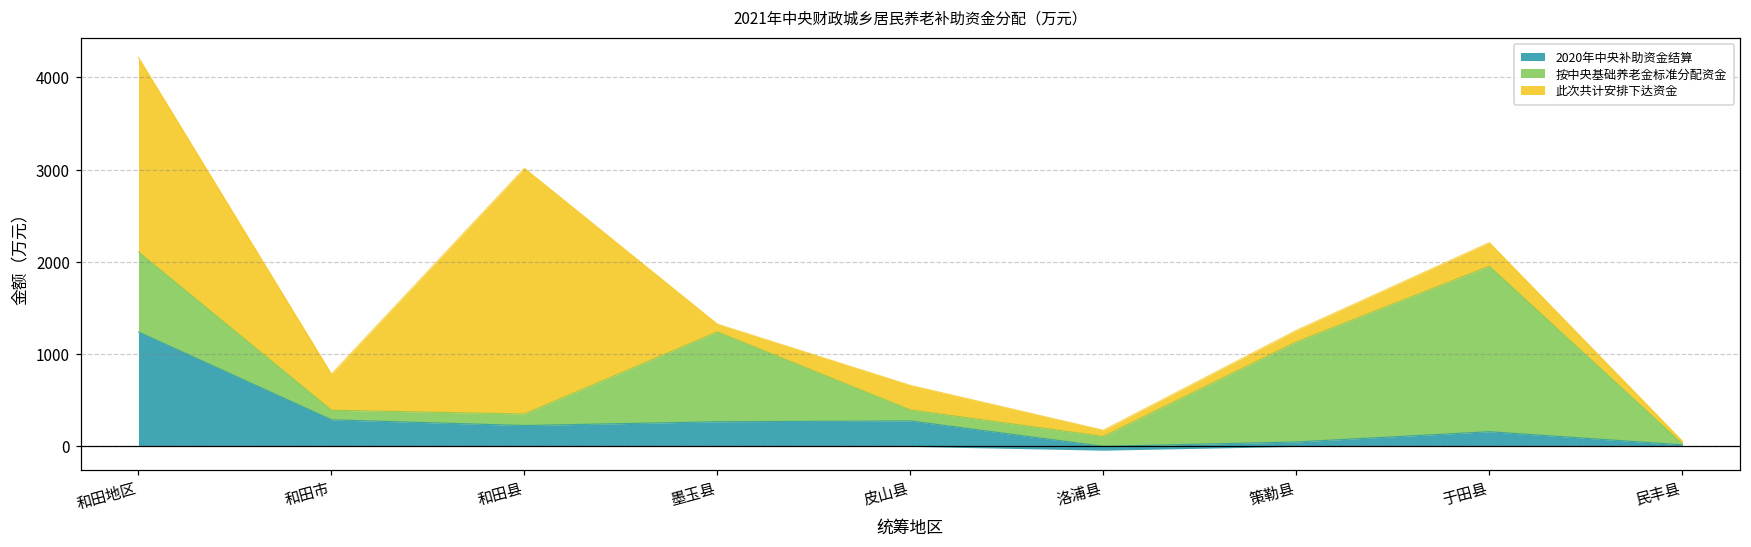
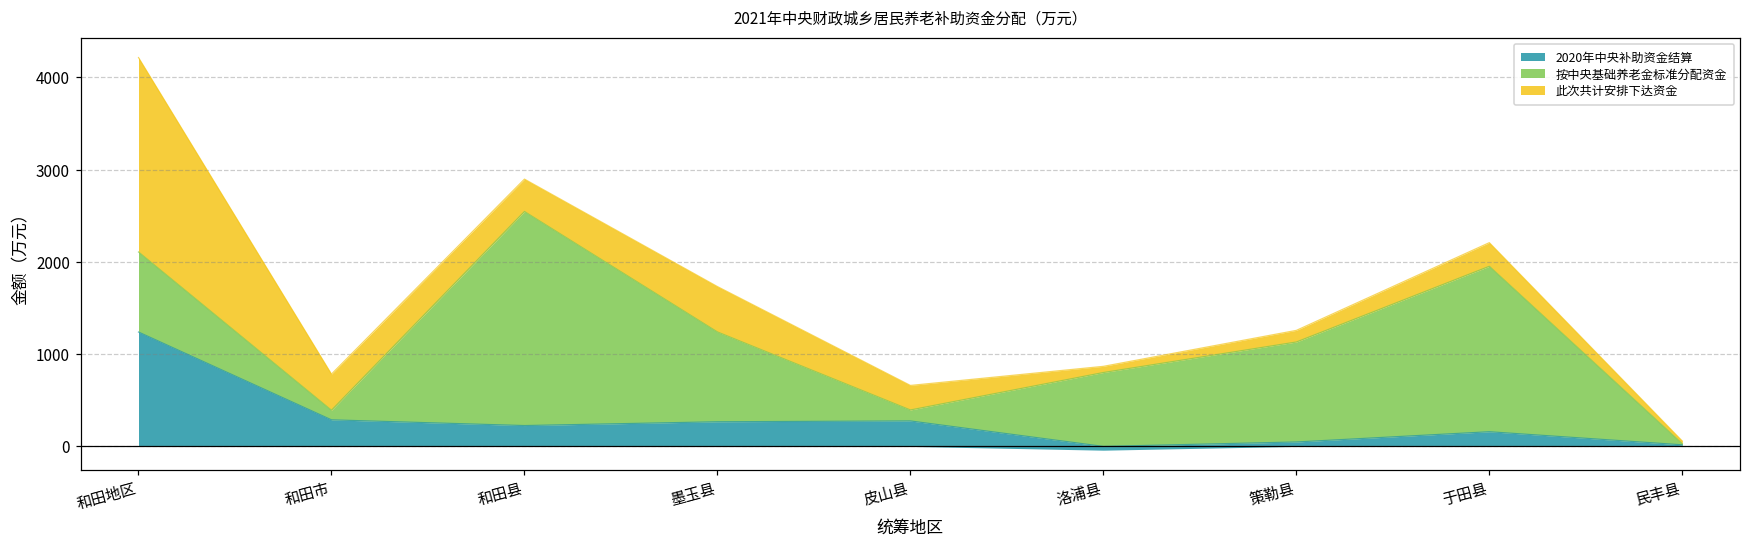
  {
    "按中央基础养老金标准分配资金": {
      "和田地区": 900,
      "和田市": 100,
-     "和田县": 100,
+     "和田县": 2300,
      "墨玉县": 1000,
      "皮山县": 100,
-     "洛浦县": 100,
+     "洛浦县": 800,
      "策勒县": 1100,
      "于田县": 1800
    },
    "此次共计安排下达资金": {
      "和田地区": 2100,
      "和田市": 400,
-     "和田县": 2700,
-     "墨玉县": 100,
+     "和田县": 400,
+     "墨玉县": 500,
      "皮山县": 300,
      "洛浦县": 100,
      "策勒县": 100,
      "于田县": 300
    }
  }
